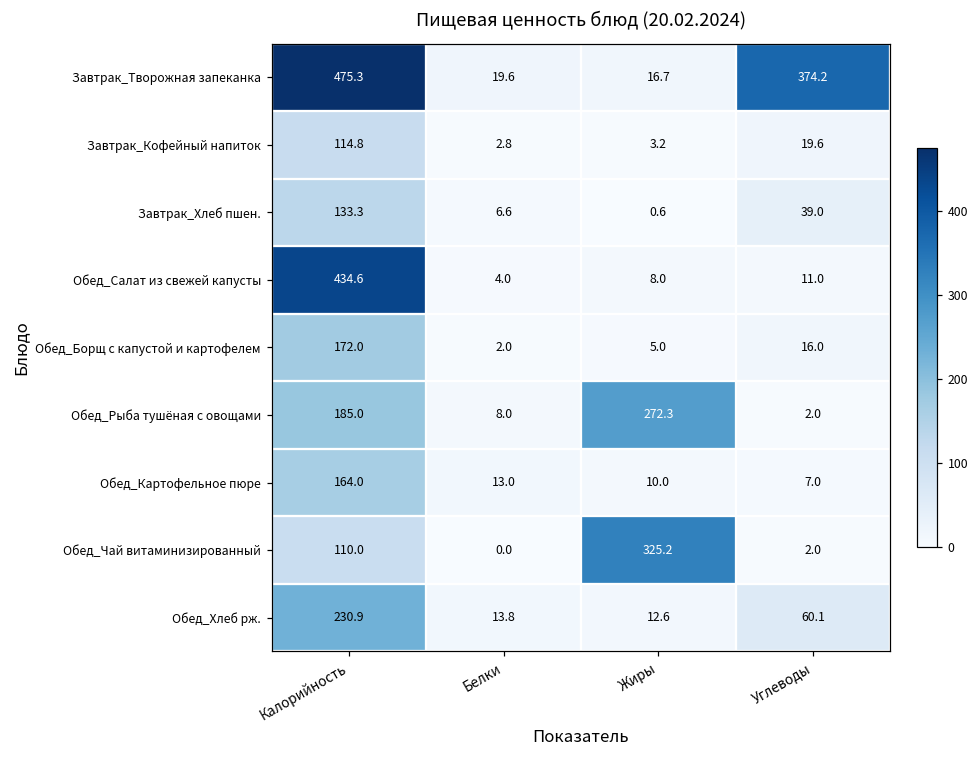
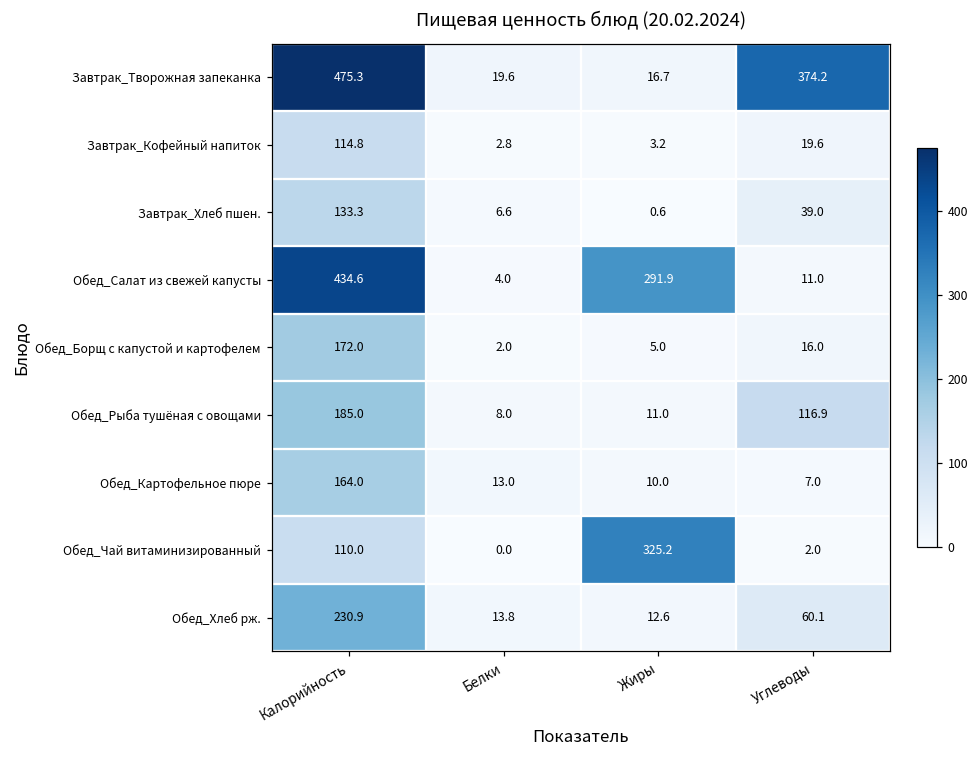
  {
    "Завтрак_Творожная запеканка": {
      "Калорийность": 475.3,
      "Белки": 19.6,
      "Жиры": 16.7,
      "Углеводы": 374.2
    },
    "Завтрак_Кофейный напиток": {
      "Калорийность": 114.8,
      "Белки": 2.8,
      "Жиры": 3.2,
      "Углеводы": 19.6
    },
    "Завтрак_Хлеб пшен.": {
      "Калорийность": 133.3,
      "Белки": 6.6,
      "Жиры": 0.6,
      "Углеводы": 39.0
    },
    "Обед_Салат из свежей капусты": {
      "Калорийность": 434.6,
      "Белки": 4.0,
-     "Жиры": 8.0,
+     "Жиры": 291.9,
      "Углеводы": 11.0
    },
    "Обед_Борщ с капустой и картофелем": {
      "Калорийность": 172.0,
      "Белки": 2.0,
      "Жиры": 5.0,
      "Углеводы": 16.0
    },
    "Обед_Рыба тушёная с овощами": {
      "Калорийность": 185.0,
      "Белки": 8.0,
-     "Жиры": 272.3,
-     "Углеводы": 2.0
+     "Жиры": 11.0,
+     "Углеводы": 116.9
    },
    "Обед_Картофельное пюре": {
      "Калорийность": 164.0,
      "Белки": 13.0,
      "Жиры": 10.0,
      "Углеводы": 7.0
    },
    "Обед_Чай витаминизированный": {
      "Калорийность": 110.0,
      "Белки": 0.0,
      "Жиры": 325.2,
      "Углеводы": 2.0
    },
    "Обед_Хлеб рж.": {
      "Калорийность": 230.9,
      "Белки": 13.8,
      "Жиры": 12.6,
      "Углеводы": 60.1
    }
  }
